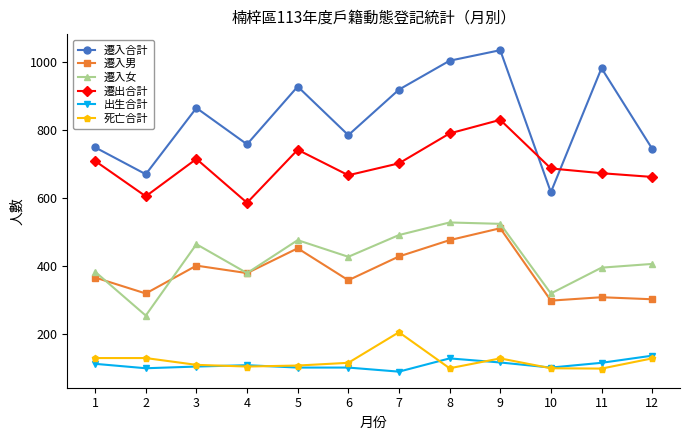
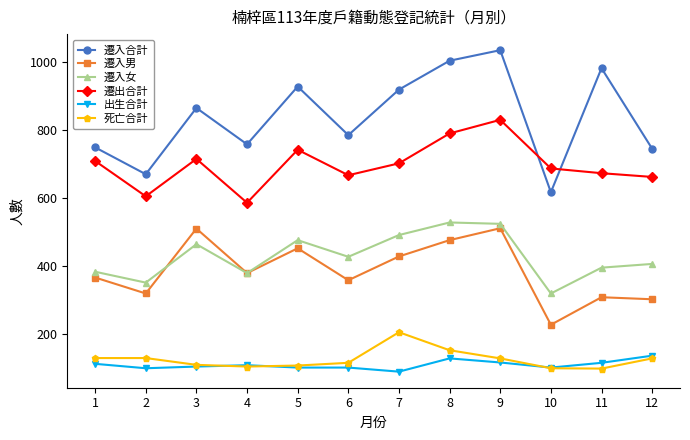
  {
    "遷入合計": {
      "1": 750,
      "2": 670,
      "3": 870,
      "4": 760,
      "5": 930,
      "6": 790,
      "7": 920,
      "8": 1000,
      "9": 1040,
      "10": 620,
      "11": 980,
      "12": 750
    },
    "遷入男": {
      "1": 370,
      "2": 320,
-     "3": 400,
+     "3": 510,
      "5": 450,
      "6": 360,
      "7": 430,
      "8": 480,
      "9": 510,
-     "10": 300,
+     "10": 230,
      "11": 310,
      "12": 300
    },
    "遷入女": {
      "1": 380,
-     "2": 250,
+     "2": 350,
      "3": 460,
      "5": 480,
      "6": 430,
      "7": 490,
      "8": 530,
      "9": 520,
      "10": 320,
      "11": 400,
      "12": 410
    },
    "遷出合計": {
      "1": 710,
      "2": 610,
      "3": 720,
      "4": 590,
      "5": 740,
      "6": 670,
      "7": 700,
      "8": 790,
      "9": 830,
      "10": 690,
      "11": 670,
      "12": 660
    },
    "出生合計": {
      "1": 110,
      "2": 100,
      "6": 100,
      "7": 90,
      "8": 130,
      "9": 120,
      "11": 120,
      "12": 140
    },
    "死亡合計": {
      "1": 130,
      "2": 130,
      "6": 120,
      "7": 210,
-     "8": 100,
+     "8": 150,
      "9": 130,
      "11": 100,
      "12": 130
    }
  }
